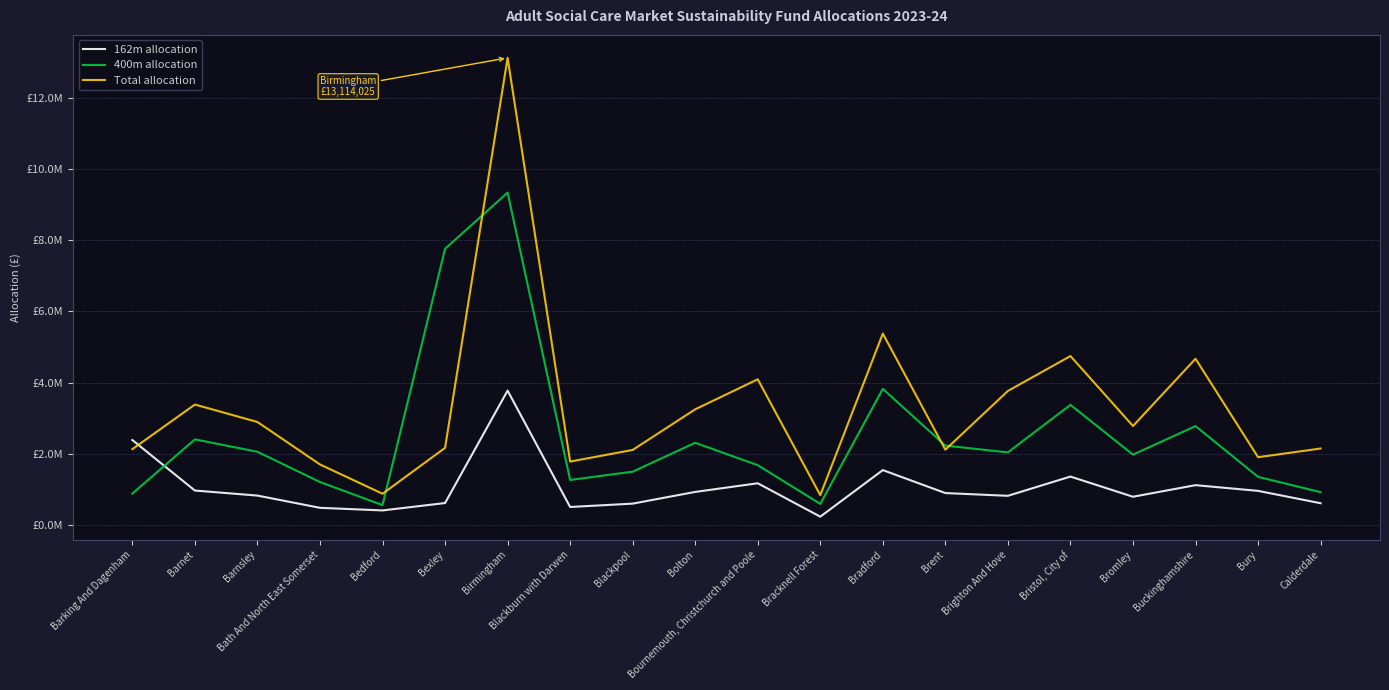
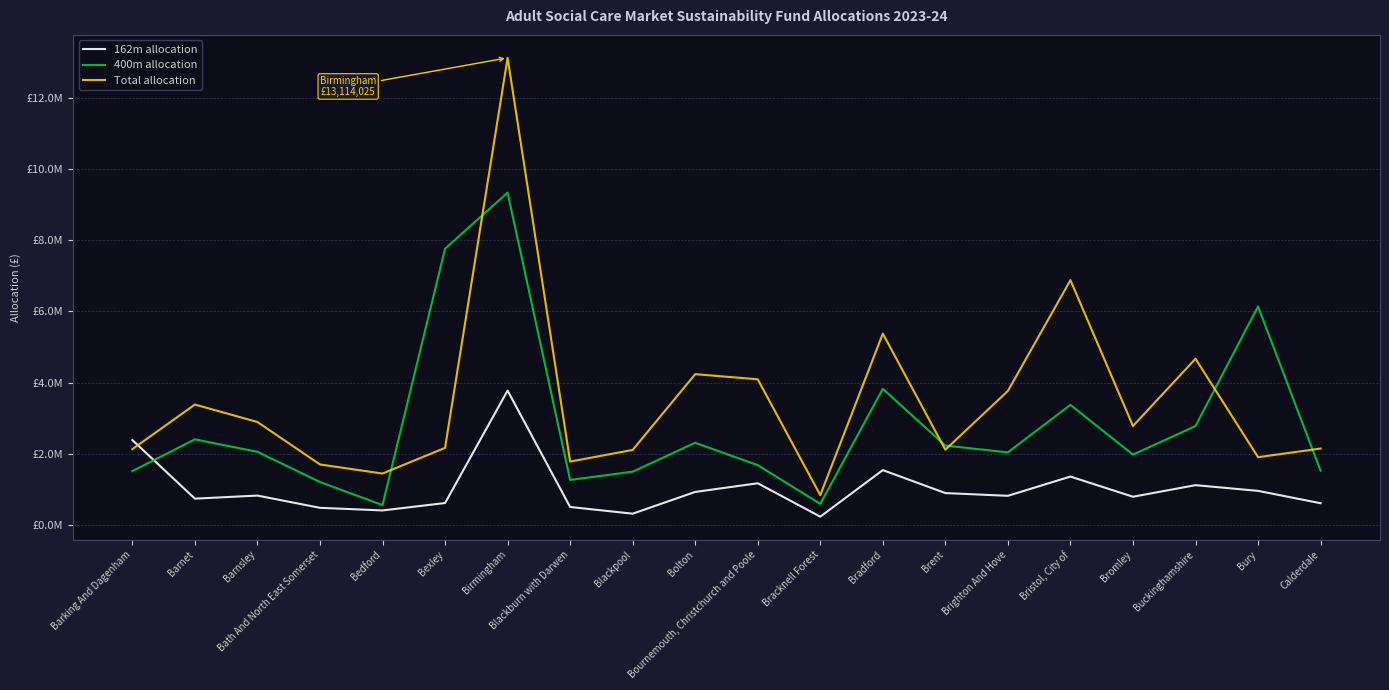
  {
    "162m allocation": {
      "Barking And Dagenham": "£2400000",
-     "Barnet": "£1000000",
+     "Barnet": "£800000",
      "Barnsley": "£800000",
      "Bath And North East Somerset": "£500000",
      "Bedford": "£400000",
      "Bexley": "£600000",
      "Birmingham": "£3800000",
      "Blackburn with Darwen": "£500000",
-     "Blackpool": "£600000",
+     "Blackpool": "£300000",
      "Bolton": "£900000",
      "Bournemouth, Christchurch and Poole": "£1200000",
      "Bracknell Forest": "£200000",
      "Bradford": "£1600000",
      "Brent": "£900000",
      "Brighton And Hove": "£800000",
      "Bristol, City of": "£1400000",
      "Bromley": "£800000",
      "Buckinghamshire": "£1100000",
      "Bury": "£1000000",
      "Calderdale": "£600000"
    },
    "400m allocation": {
-     "Barking And Dagenham": "£900000",
+     "Barking And Dagenham": "£1500000",
      "Barnet": "£2400000",
      "Barnsley": "£2100000",
      "Bath And North East Somerset": "£1200000",
      "Bedford": "£600000",
      "Bexley": "£7800000",
      "Birmingham": "£9300000",
      "Blackburn with Darwen": "£1300000",
      "Blackpool": "£1500000",
      "Bolton": "£2300000",
      "Bournemouth, Christchurch and Poole": "£1700000",
      "Bracknell Forest": "£600000",
      "Bradford": "£3800000",
      "Brent": "£2200000",
      "Brighton And Hove": "£2000000",
      "Bristol, City of": "£3400000",
      "Bromley": "£2000000",
      "Buckinghamshire": "£2800000",
-     "Bury": "£1400000",
-     "Calderdale": "£900000"
+     "Bury": "£6100000",
+     "Calderdale": "£1500000"
    },
    "Total allocation": {
      "Barking And Dagenham": "£2100000",
      "Barnet": "£3400000",
      "Barnsley": "£2900000",
      "Bath And North East Somerset": "£1700000",
-     "Bedford": "£900000",
+     "Bedford": "£1500000",
      "Bexley": "£2200000",
      "Blackburn with Darwen": "£1800000",
      "Blackpool": "£2100000",
-     "Bolton": "£3300000",
+     "Bolton": "£4200000",
      "Bournemouth, Christchurch and Poole": "£4100000",
      "Bracknell Forest": "£800000",
      "Bradford": "£5400000",
      "Brent": "£2100000",
      "Brighton And Hove": "£3800000",
-     "Bristol, City of": "£4700000",
+     "Bristol, City of": "£6900000",
      "Bromley": "£2800000",
      "Buckinghamshire": "£4700000",
      "Bury": "£1900000",
      "Calderdale": "£2200000"
    }
  }
